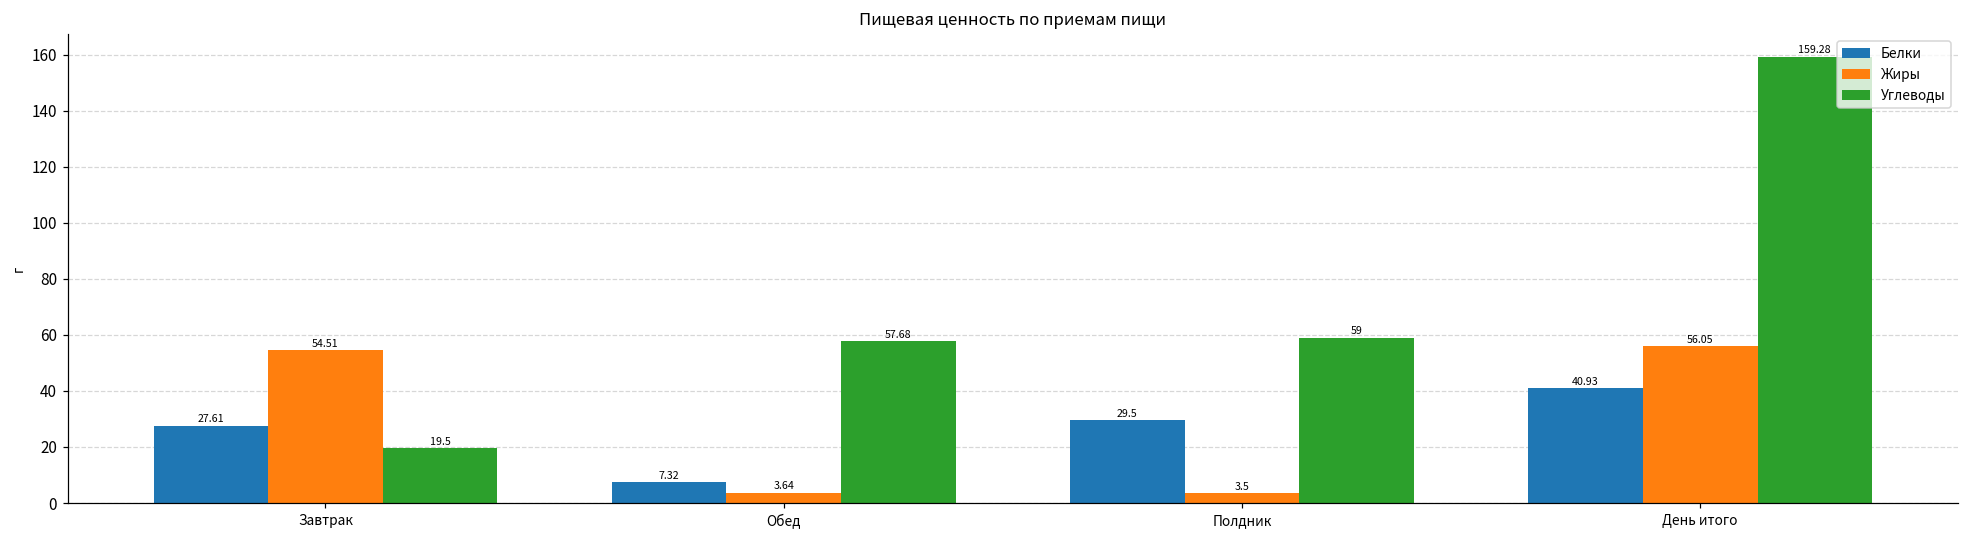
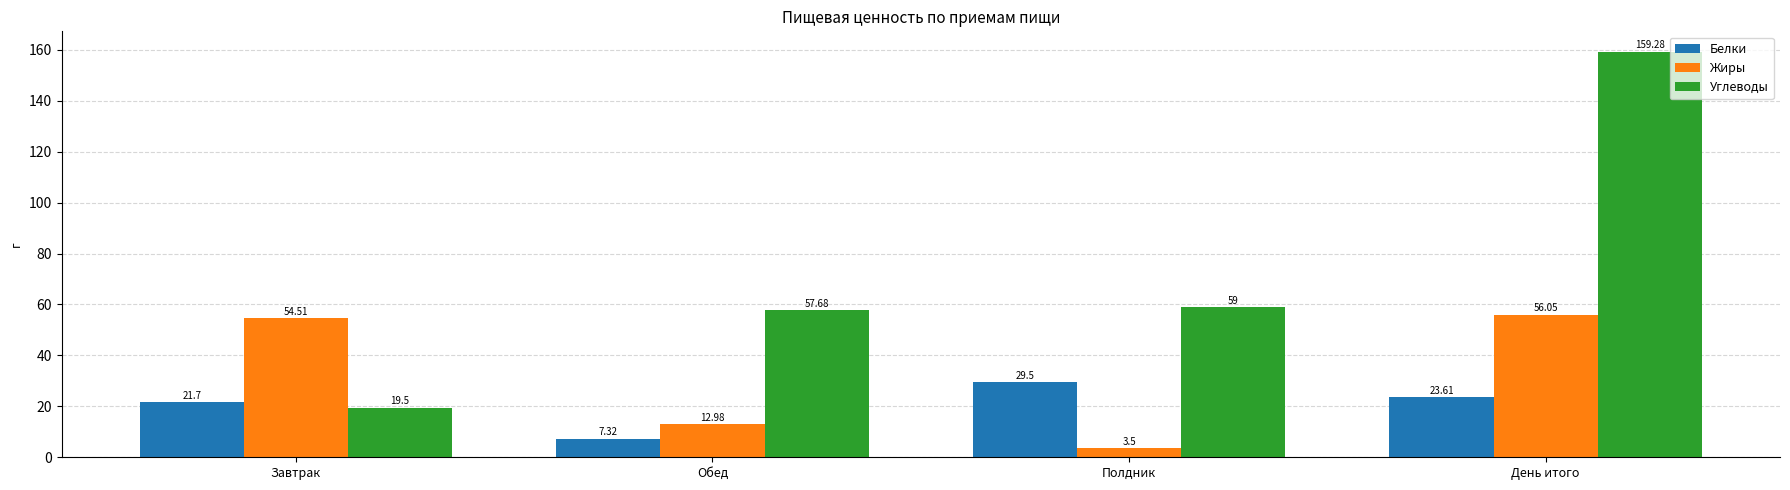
  {
    "Белки": {
-     "Завтрак": 27.61,
+     "Завтрак": 21.7,
      "Обед": 7.32,
      "Полдник": 29.5,
-     "День итого": 40.93
+     "День итого": 23.61
    },
    "Жиры": {
      "Завтрак": 54.51,
-     "Обед": 3.64,
+     "Обед": 12.98,
      "Полдник": 3.5,
      "День итого": 56.05
    },
    "Углеводы": {
      "Завтрак": 19.5,
      "Обед": 57.68,
      "Полдник": 59,
      "День итого": 159.28
    }
  }
